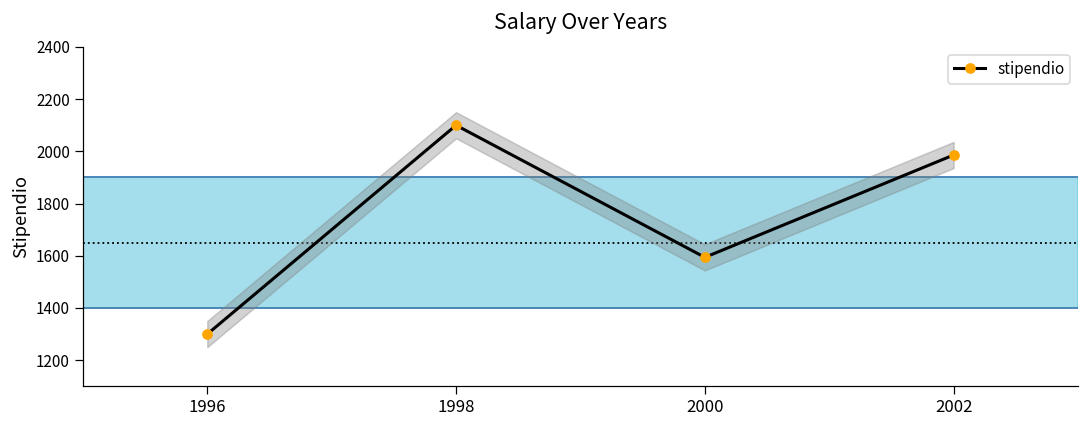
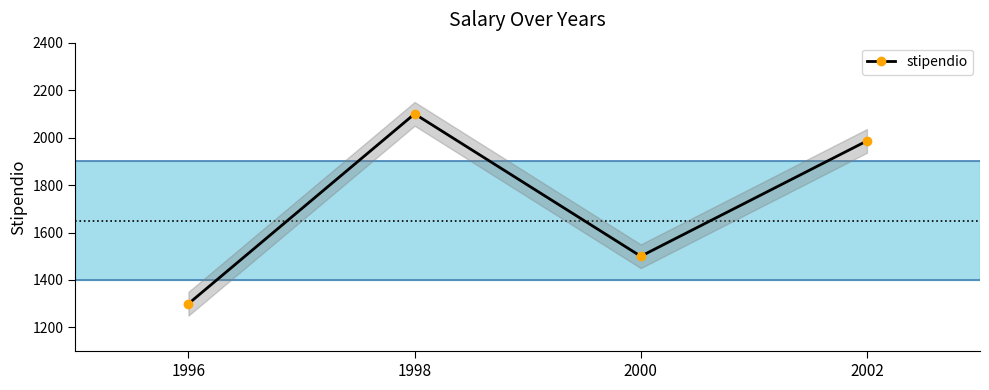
  {
    "stipendio": {
      "1996": 1300,
      "1998": 2100,
-     "2000": 1590,
+     "2000": 1500,
      "2002": 1990
    }
  }
